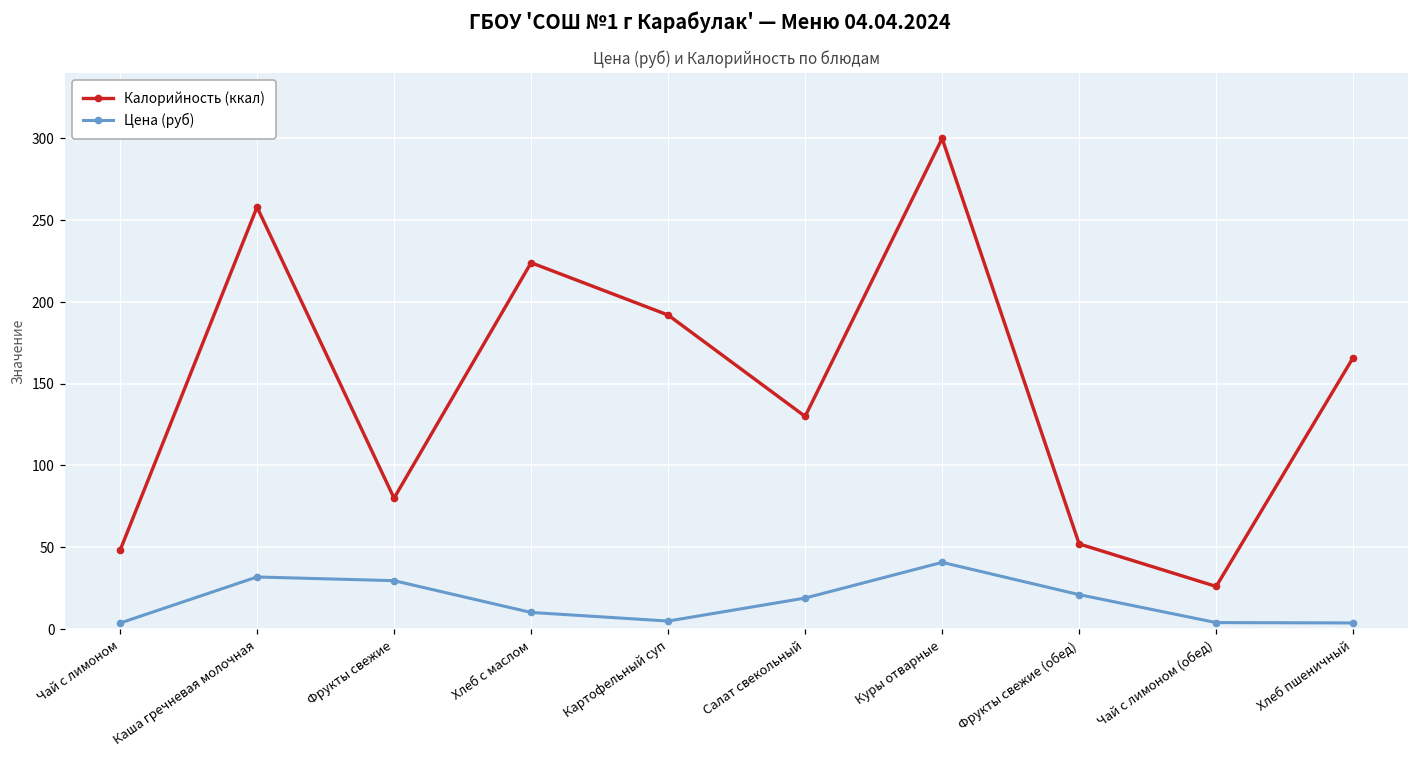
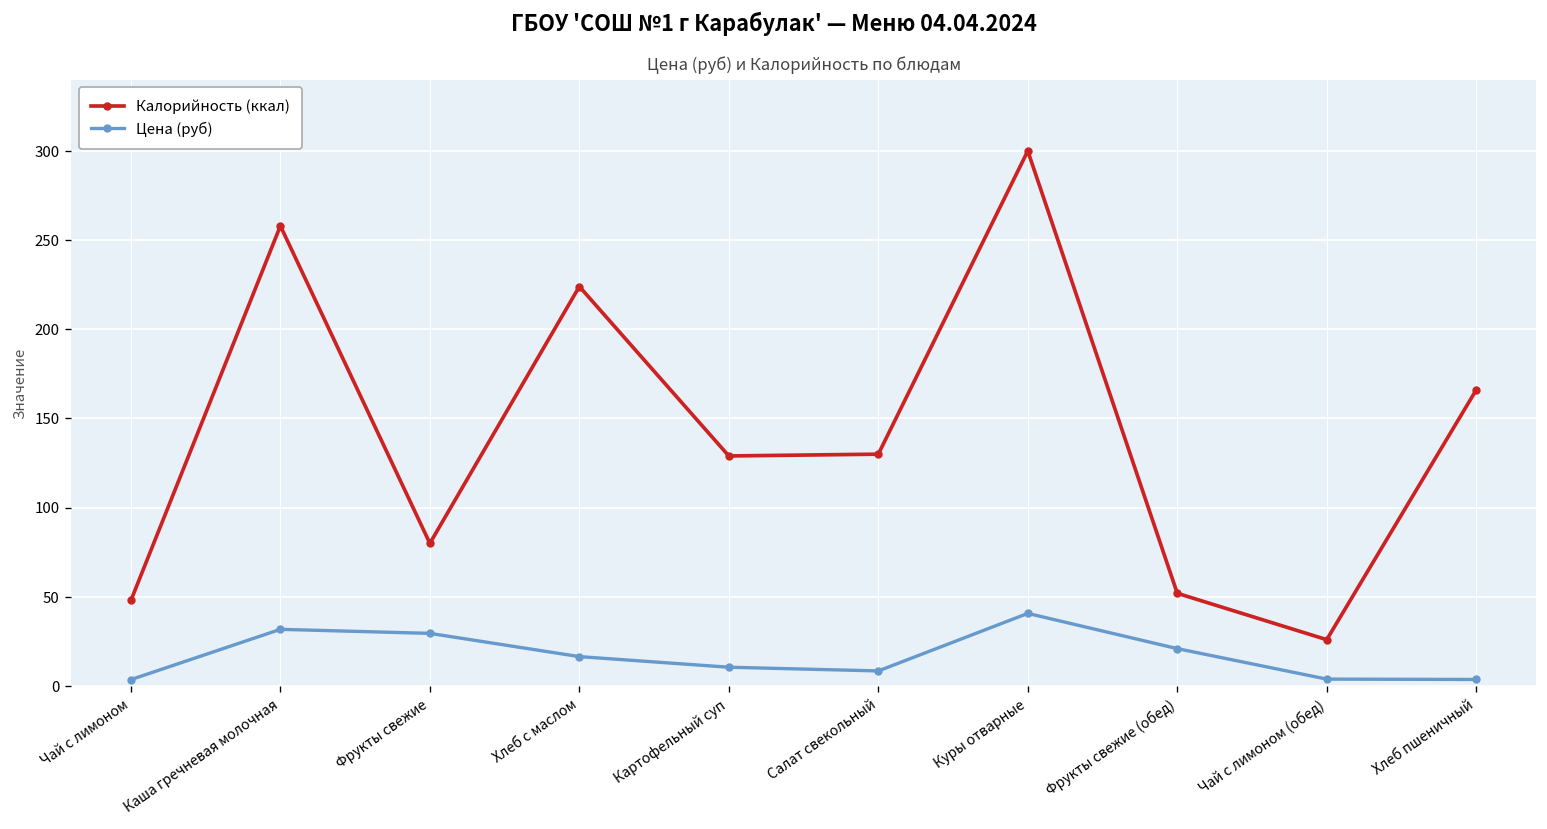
  {
    "Калорийность (ккал)": {
      "Чай с лимоном": 48,
      "Каша гречневая молочная": 258,
      "Фрукты свежие": 80,
      "Хлеб с маслом": 224,
-     "Картофельный суп": 192,
+     "Картофельный суп": 129,
      "Салат свекольный": 130,
      "Куры отварные": 300,
      "Фрукты свежие (обед)": 52,
      "Чай с лимоном (обед)": 26,
      "Хлеб пшеничный": 166
    },
    "Цена (руб)": {
      "Чай с лимоном": 4,
      "Каша гречневая молочная": 32,
      "Фрукты свежие": 30,
-     "Хлеб с маслом": 10,
-     "Картофельный суп": 5,
-     "Салат свекольный": 19,
+     "Хлеб с маслом": 17,
+     "Картофельный суп": 11,
+     "Салат свекольный": 8,
      "Куры отварные": 41,
      "Фрукты свежие (обед)": 21,
      "Чай с лимоном (обед)": 4,
      "Хлеб пшеничный": 4
    }
  }
